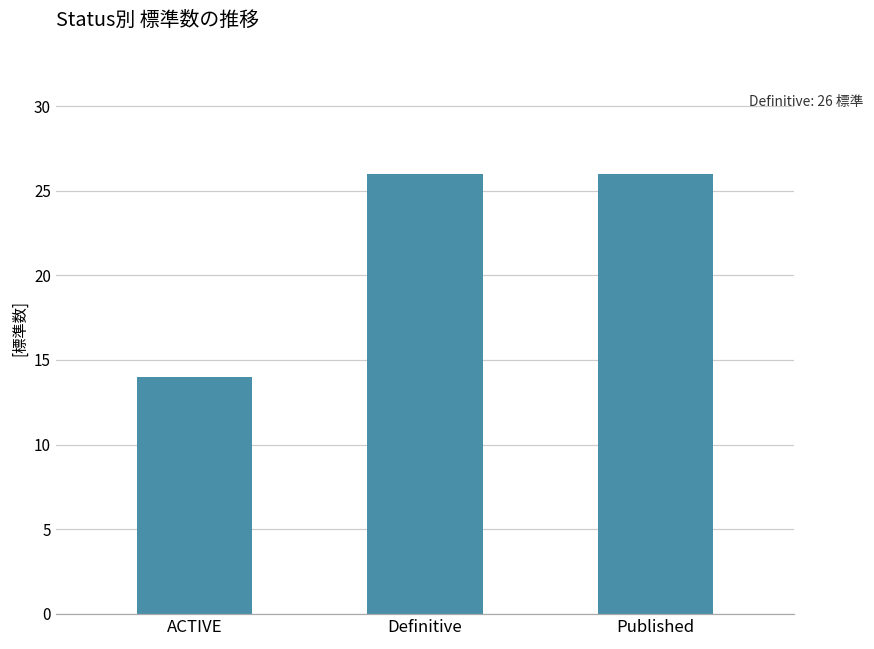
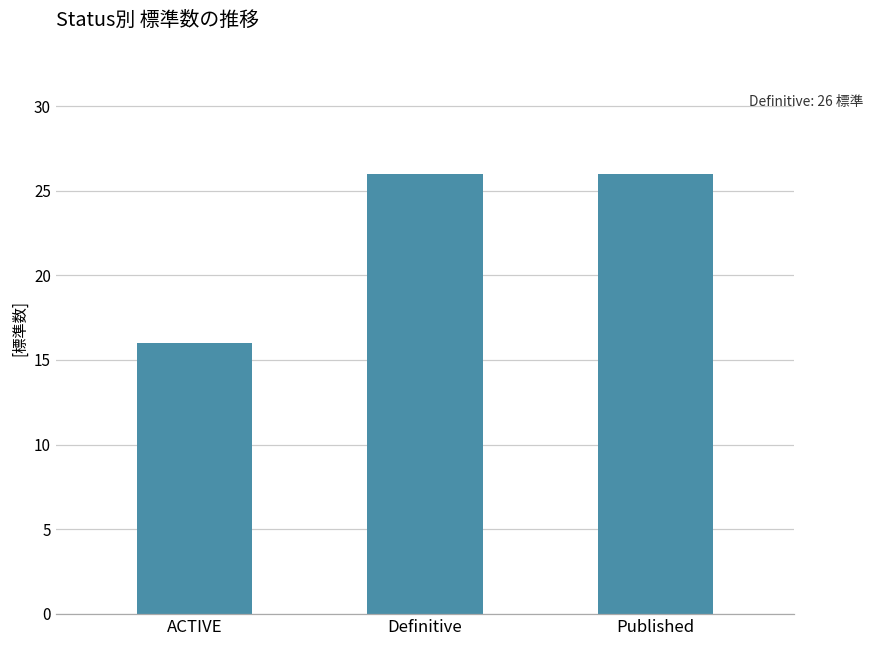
  {
-   "ACTIVE": 14,
+   "ACTIVE": 16,
    "Definitive": 26,
    "Published": 26
  }
